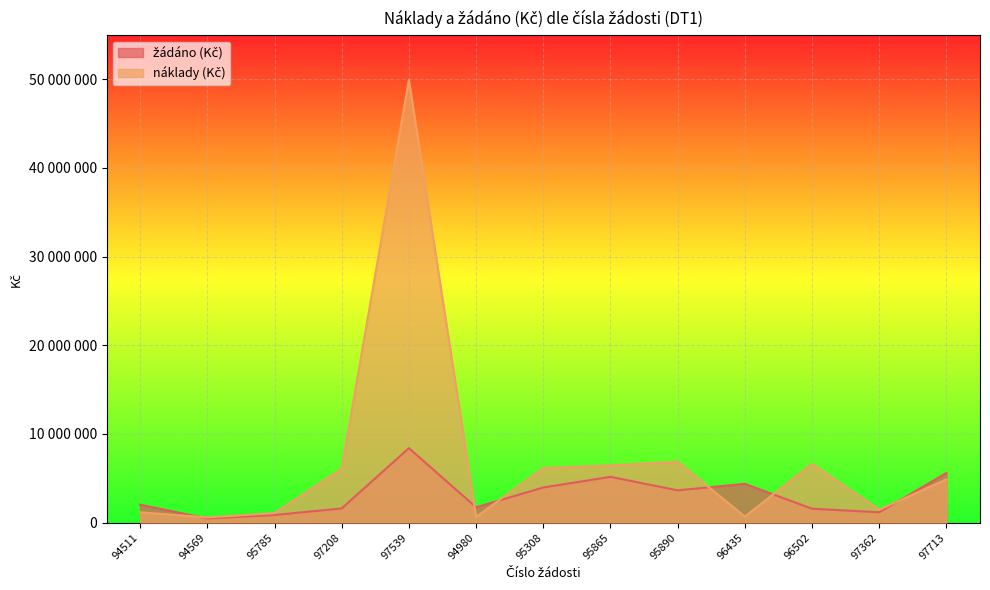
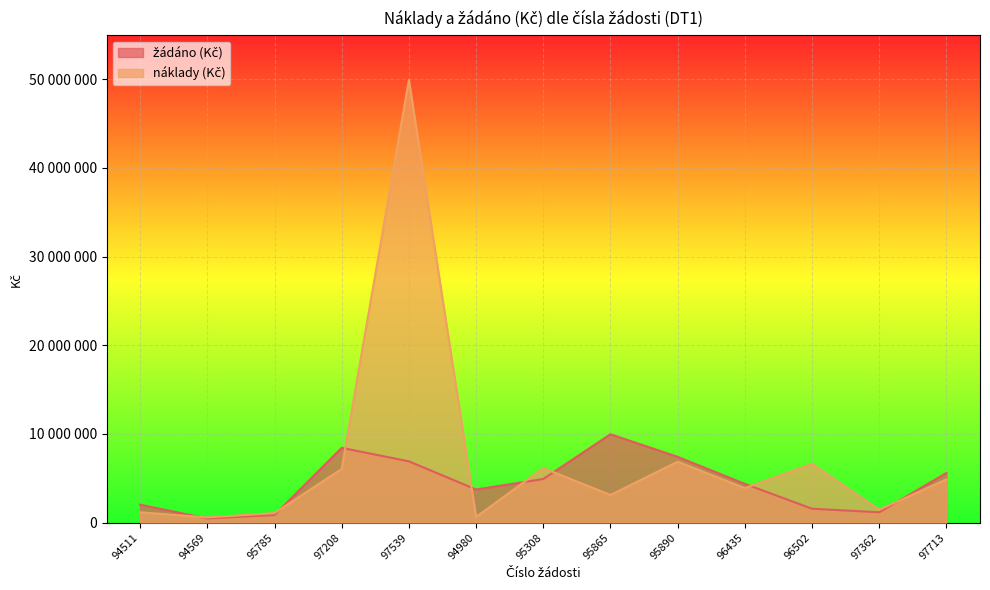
  {
    "žádáno (Kč)": {
      "94511": 2000000,
-     "97208": 2000000,
-     "97539": 8000000,
-     "94980": 2000000,
-     "95308": 4000000,
-     "95865": 5000000,
-     "95890": 4000000,
+     "97208": 8000000,
+     "97539": 7000000,
+     "94980": 4000000,
+     "95308": 5000000,
+     "95865": 10000000,
+     "95890": 7000000,
      "96435": 4000000,
      "96502": 2000000,
      "97362": 1000000,
      "97713": 6000000
    },
    "náklady (Kč)": {
      "94511": 1000000,
      "97208": 6000000,
      "97539": 50000000,
      "94980": 1000000,
      "95308": 6000000,
-     "95865": 6000000,
+     "95865": 3000000,
      "95890": 7000000,
-     "96435": 1000000,
+     "96435": 4000000,
      "96502": 7000000,
      "97362": 1000000,
      "97713": 5000000
    }
  }
